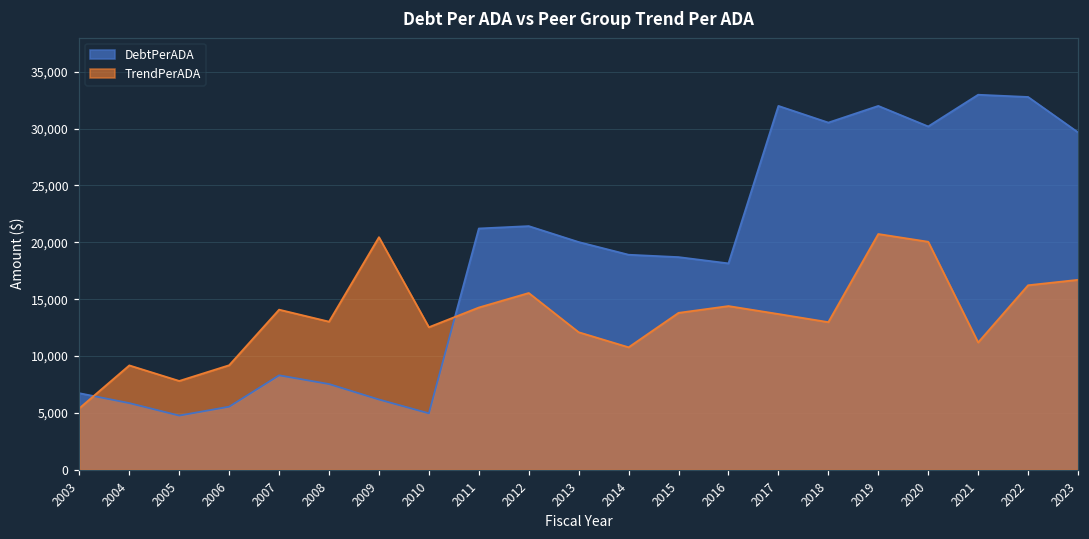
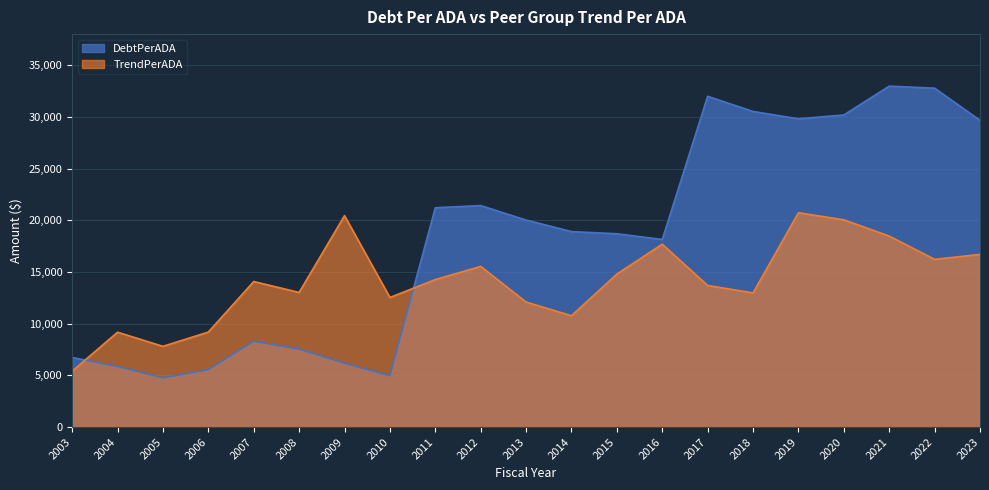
  {
    "DebtPerADA": {
      "2003": "6,700",
      "2004": "5,900",
      "2005": "4,800",
      "2006": "5,500",
      "2007": "8,300",
      "2008": "7,500",
      "2009": "6,200",
      "2010": "5,000",
      "2011": "21,200",
      "2012": "21,400",
      "2013": "20,000",
      "2014": "18,900",
      "2015": "18,700",
      "2016": "18,100",
      "2017": "32,000",
      "2018": "30,500",
-     "2019": "32,000",
+     "2019": "29,800",
      "2020": "30,200",
      "2021": "33,000",
      "2022": "32,800",
      "2023": "29,700"
    },
    "TrendPerADA": {
      "2003": "5,400",
      "2004": "9,200",
      "2005": "7,800",
      "2006": "9,200",
      "2007": "14,100",
      "2008": "13,000",
      "2009": "20,400",
      "2010": "12,500",
      "2011": "14,300",
      "2012": "15,500",
      "2013": "12,100",
      "2014": "10,800",
-     "2015": "13,800",
-     "2016": "14,400",
+     "2015": "14,800",
+     "2016": "17,700",
      "2017": "13,700",
      "2018": "13,000",
      "2019": "20,700",
      "2020": "20,000",
-     "2021": "11,200",
+     "2021": "18,500",
      "2022": "16,200",
      "2023": "16,700"
    }
  }
